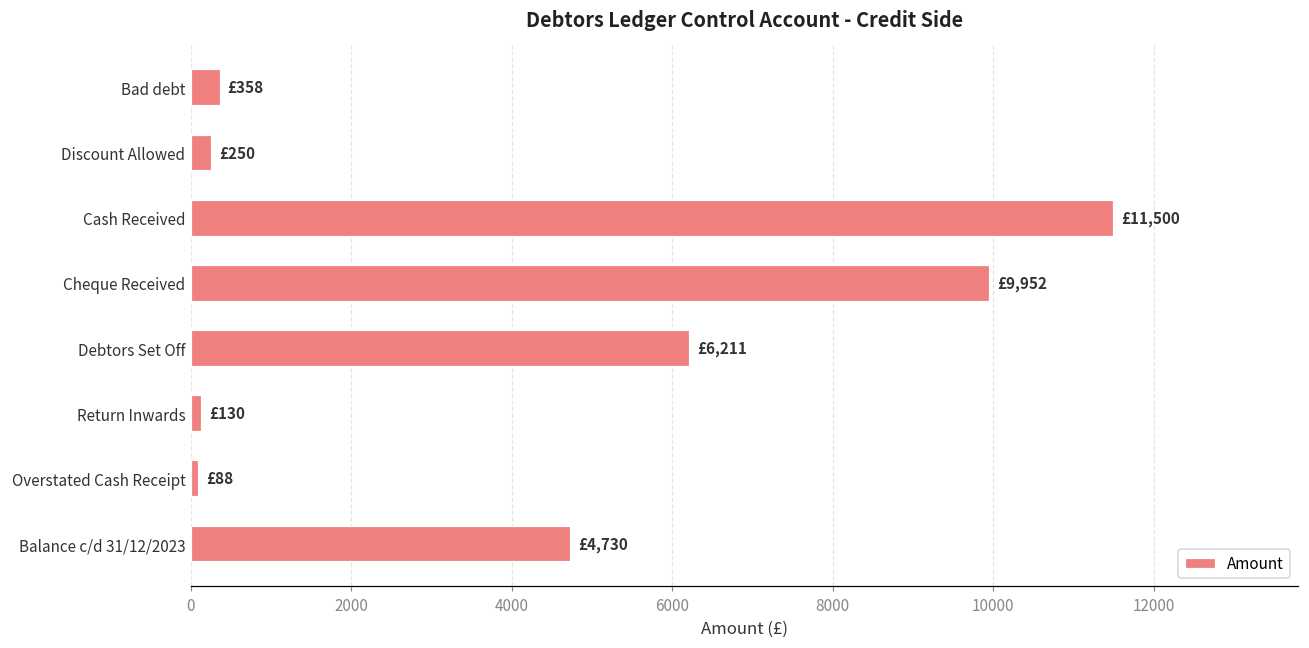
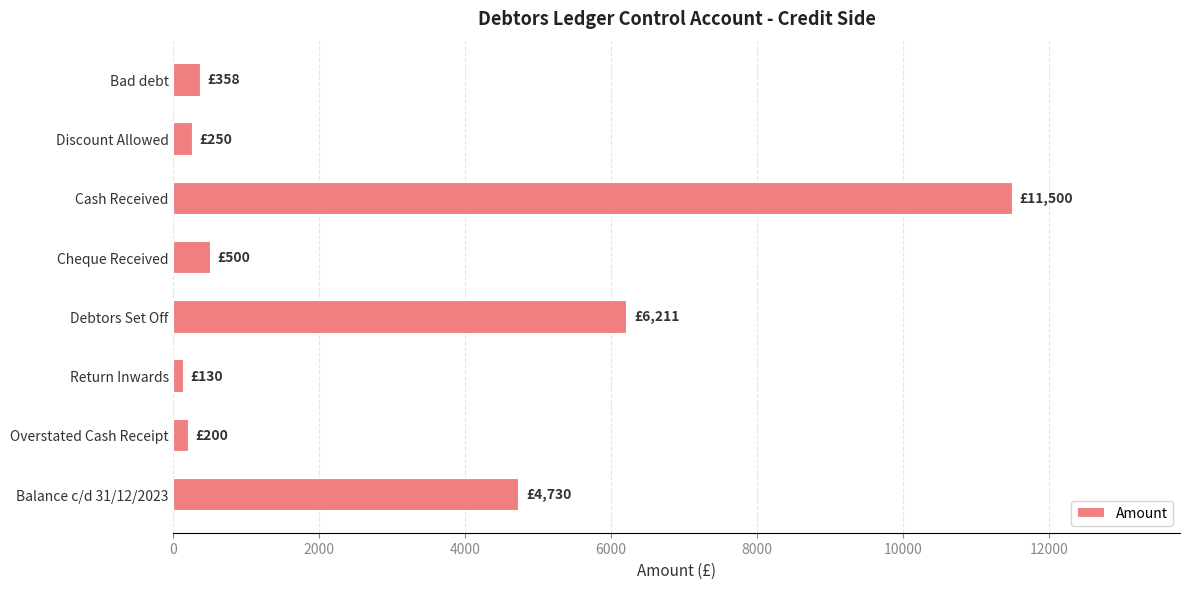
  {
    "Bad debt": "£358",
    "Discount Allowed": "£250",
    "Cash Received": "£11,500",
-   "Cheque Received": "£9,952",
+   "Cheque Received": "£500",
    "Debtors Set Off": "£6,211",
    "Return Inwards": "£130",
-   "Overstated Cash Receipt": "£88",
+   "Overstated Cash Receipt": "£200",
    "Balance c/d 31/12/2023": "£4,730"
  }
